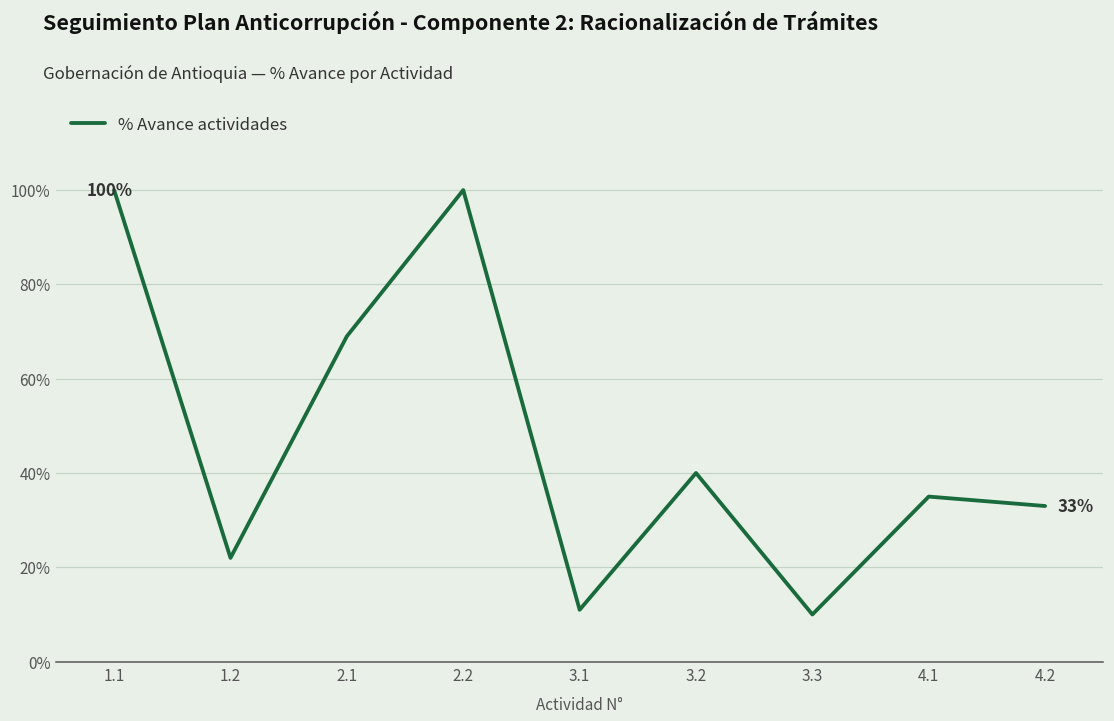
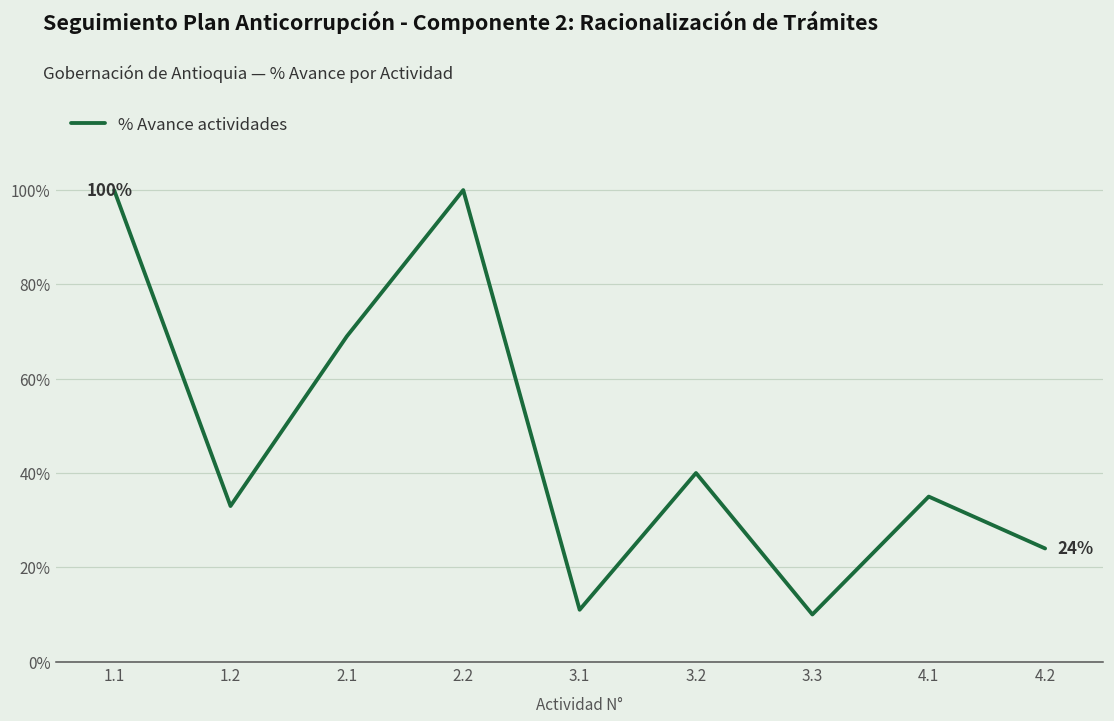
  {
    "1.1": "100%",
-   "1.2": "22%",
-   "4.2": "33%"
+   "1.2": "33%",
+   "4.2": "24%"
  }
